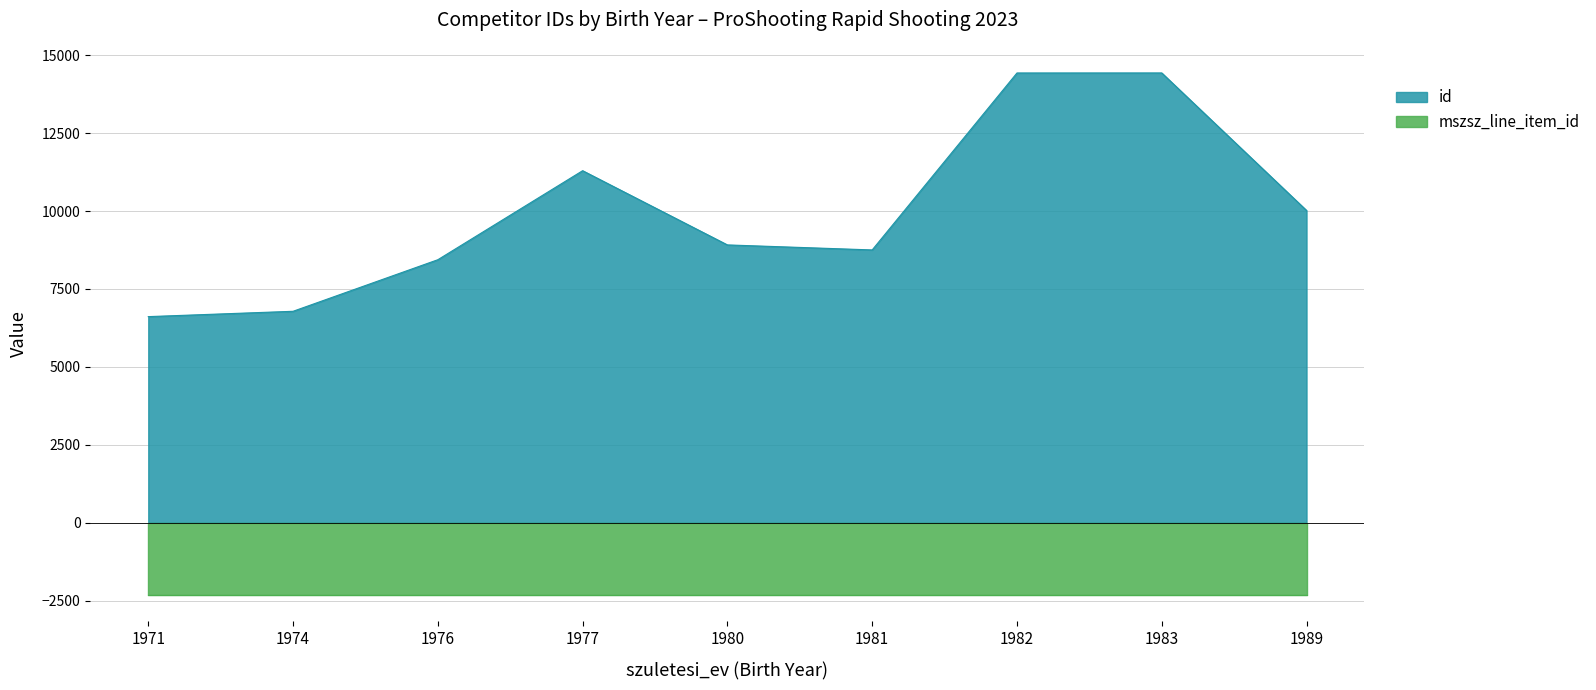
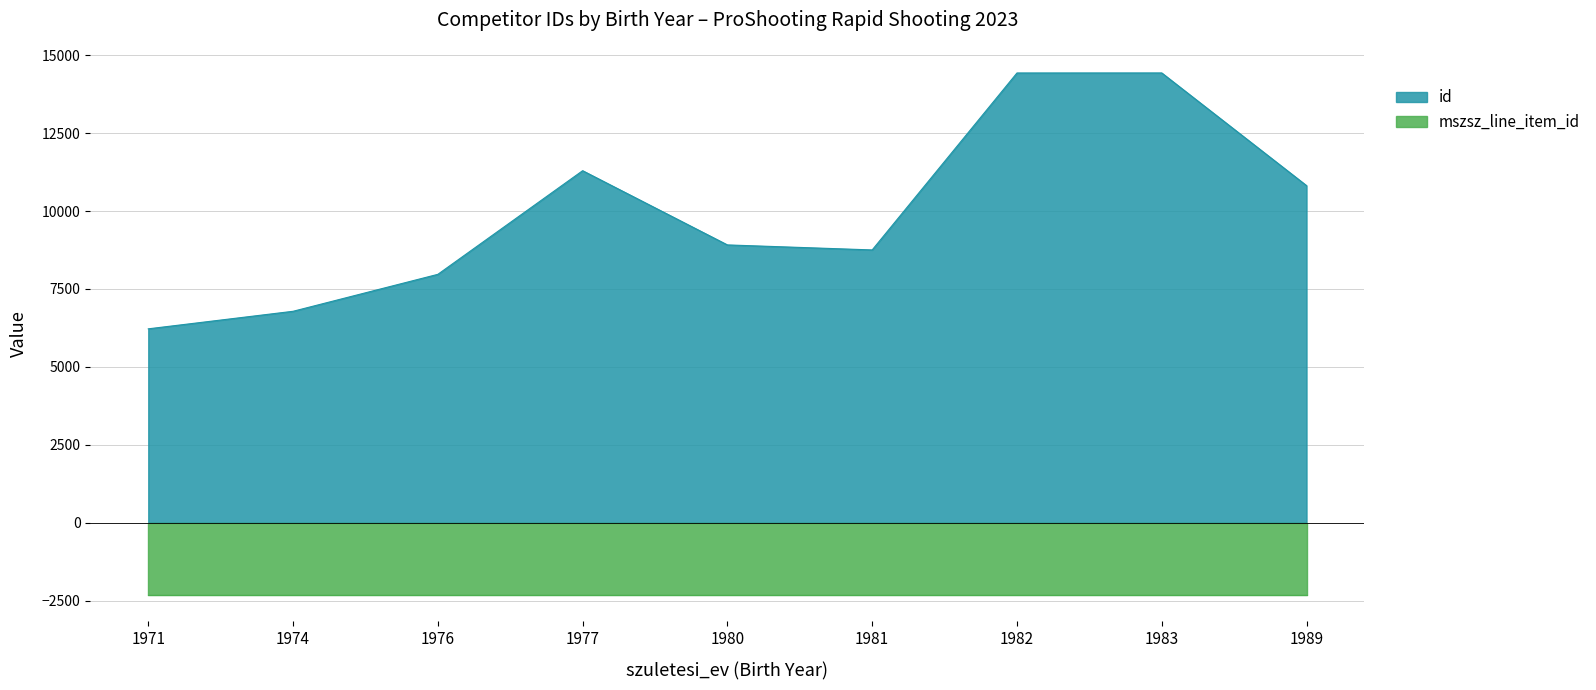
  {
    "id": {
-     "1971": 6600,
+     "1971": 6200,
      "1974": 6800,
-     "1976": 8400,
+     "1976": 8000,
      "1977": 11300,
      "1980": 8900,
      "1981": 8800,
      "1982": 14400,
      "1983": 14400,
-     "1989": 10000
+     "1989": 10800
    }
  }
